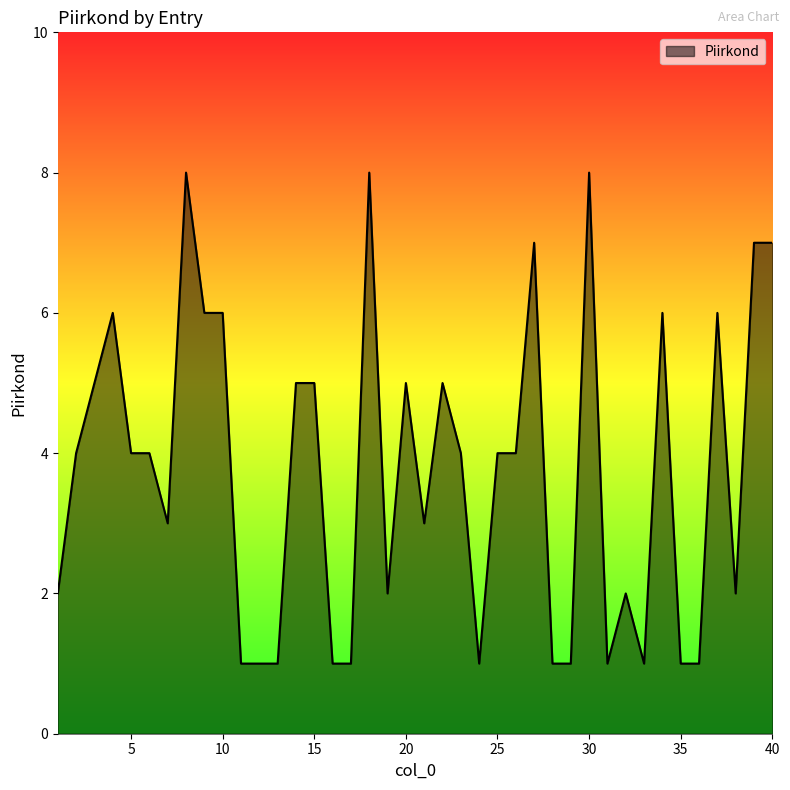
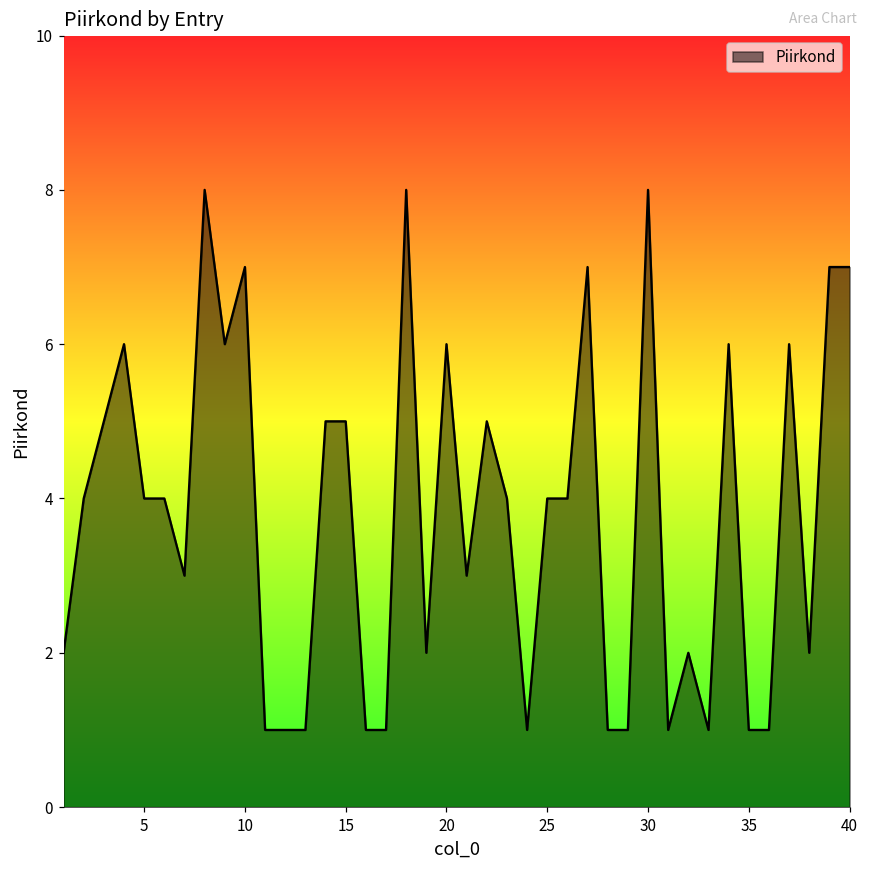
  {
    "5": 4,
-   "10": 6,
+   "10": 7,
    "15": 5,
-   "20": 5,
+   "20": 6,
    "25": 4,
    "30": 8,
    "35": 1,
    "40": 7
  }
